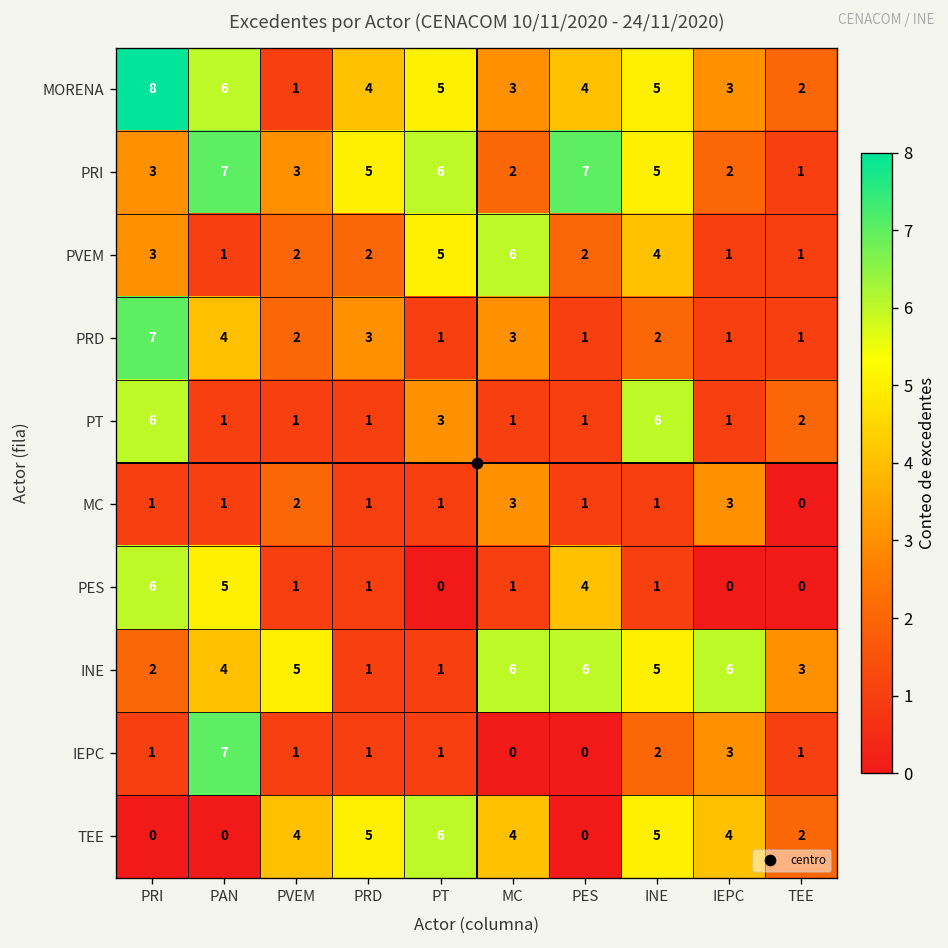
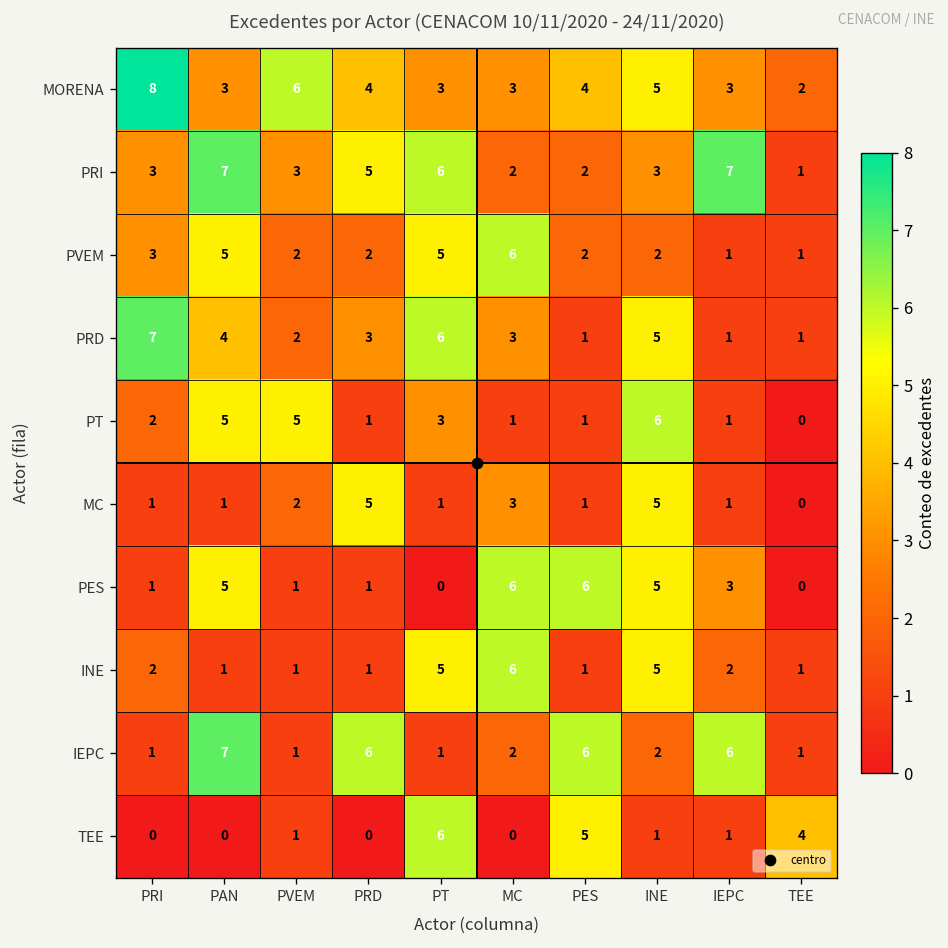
  {
    "MORENA": {
      "PRI": 8,
-     "PAN": 6,
-     "PVEM": 1,
+     "PAN": 3,
+     "PVEM": 6,
      "PRD": 4,
-     "PT": 5,
+     "PT": 3,
      "MC": 3,
      "PES": 4,
      "INE": 5,
      "IEPC": 3,
      "TEE": 2
    },
    "PRI": {
      "PRI": 3,
      "PAN": 7,
      "PVEM": 3,
      "PRD": 5,
      "PT": 6,
      "MC": 2,
-     "PES": 7,
-     "INE": 5,
-     "IEPC": 2,
+     "PES": 2,
+     "INE": 3,
+     "IEPC": 7,
      "TEE": 1
    },
    "PVEM": {
      "PRI": 3,
-     "PAN": 1,
+     "PAN": 5,
      "PVEM": 2,
      "PRD": 2,
      "PT": 5,
      "MC": 6,
      "PES": 2,
-     "INE": 4,
+     "INE": 2,
      "IEPC": 1,
      "TEE": 1
    },
    "PRD": {
      "PRI": 7,
      "PAN": 4,
      "PVEM": 2,
      "PRD": 3,
-     "PT": 1,
+     "PT": 6,
      "MC": 3,
      "PES": 1,
-     "INE": 2,
+     "INE": 5,
      "IEPC": 1,
      "TEE": 1
    },
    "PT": {
-     "PRI": 6,
-     "PAN": 1,
-     "PVEM": 1,
+     "PRI": 2,
+     "PAN": 5,
+     "PVEM": 5,
      "PRD": 1,
      "PT": 3,
      "MC": 1,
      "PES": 1,
      "INE": 6,
      "IEPC": 1,
-     "TEE": 2
+     "TEE": 0
    },
    "MC": {
      "PRI": 1,
      "PAN": 1,
      "PVEM": 2,
-     "PRD": 1,
+     "PRD": 5,
      "PT": 1,
      "MC": 3,
      "PES": 1,
-     "INE": 1,
-     "IEPC": 3,
+     "INE": 5,
+     "IEPC": 1,
      "TEE": 0
    },
    "PES": {
-     "PRI": 6,
+     "PRI": 1,
      "PAN": 5,
      "PVEM": 1,
      "PRD": 1,
      "PT": 0,
-     "MC": 1,
-     "PES": 4,
-     "INE": 1,
-     "IEPC": 0,
+     "MC": 6,
+     "PES": 6,
+     "INE": 5,
+     "IEPC": 3,
      "TEE": 0
    },
    "INE": {
      "PRI": 2,
-     "PAN": 4,
-     "PVEM": 5,
+     "PAN": 1,
+     "PVEM": 1,
      "PRD": 1,
-     "PT": 1,
+     "PT": 5,
      "MC": 6,
-     "PES": 6,
+     "PES": 1,
      "INE": 5,
-     "IEPC": 6,
-     "TEE": 3
+     "IEPC": 2,
+     "TEE": 1
    },
    "IEPC": {
      "PRI": 1,
      "PAN": 7,
      "PVEM": 1,
-     "PRD": 1,
+     "PRD": 6,
      "PT": 1,
-     "MC": 0,
-     "PES": 0,
+     "MC": 2,
+     "PES": 6,
      "INE": 2,
-     "IEPC": 3,
+     "IEPC": 6,
      "TEE": 1
    },
    "TEE": {
      "PRI": 0,
      "PAN": 0,
-     "PVEM": 4,
-     "PRD": 5,
+     "PVEM": 1,
+     "PRD": 0,
      "PT": 6,
-     "MC": 4,
-     "PES": 0,
-     "INE": 5,
-     "IEPC": 4,
-     "TEE": 2
+     "MC": 0,
+     "PES": 5,
+     "INE": 1,
+     "IEPC": 1,
+     "TEE": 4
    }
  }
